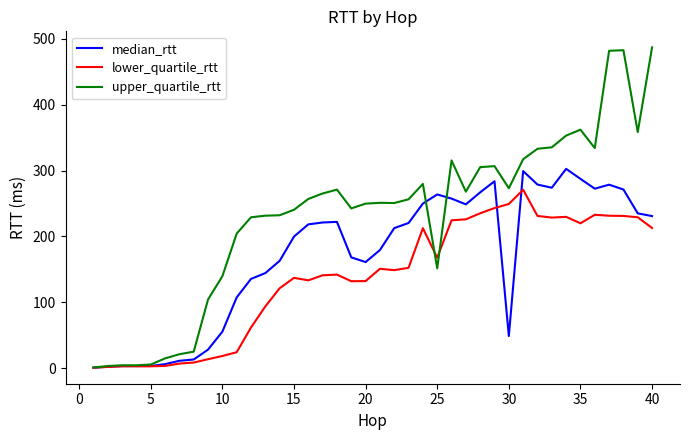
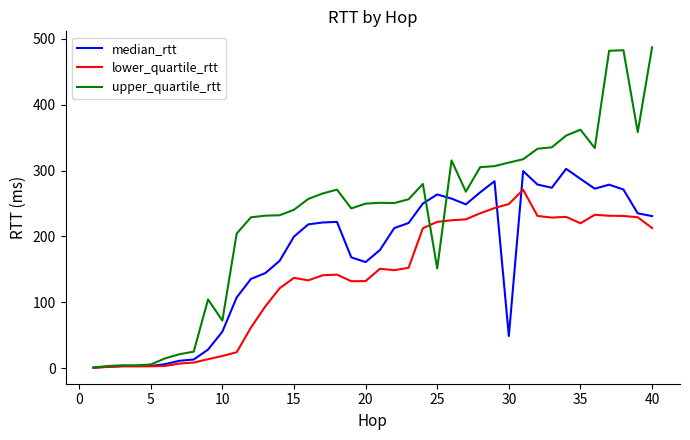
  {
    "median_rtt": {
      "10": 60,
      "15": 200,
      "20": 160,
      "25": 260,
      "30": 50,
      "35": 290,
      "40": 230
    },
    "lower_quartile_rtt": {
      "10": 20,
      "15": 140,
      "20": 130,
-     "25": 170,
+     "25": 220,
      "30": 250,
      "35": 220,
      "40": 210
    },
    "upper_quartile_rtt": {
-     "10": 140,
+     "10": 70,
      "15": 240,
      "20": 250,
      "25": 150,
-     "30": 270,
+     "30": 310,
      "35": 360,
      "40": 490
    }
  }
